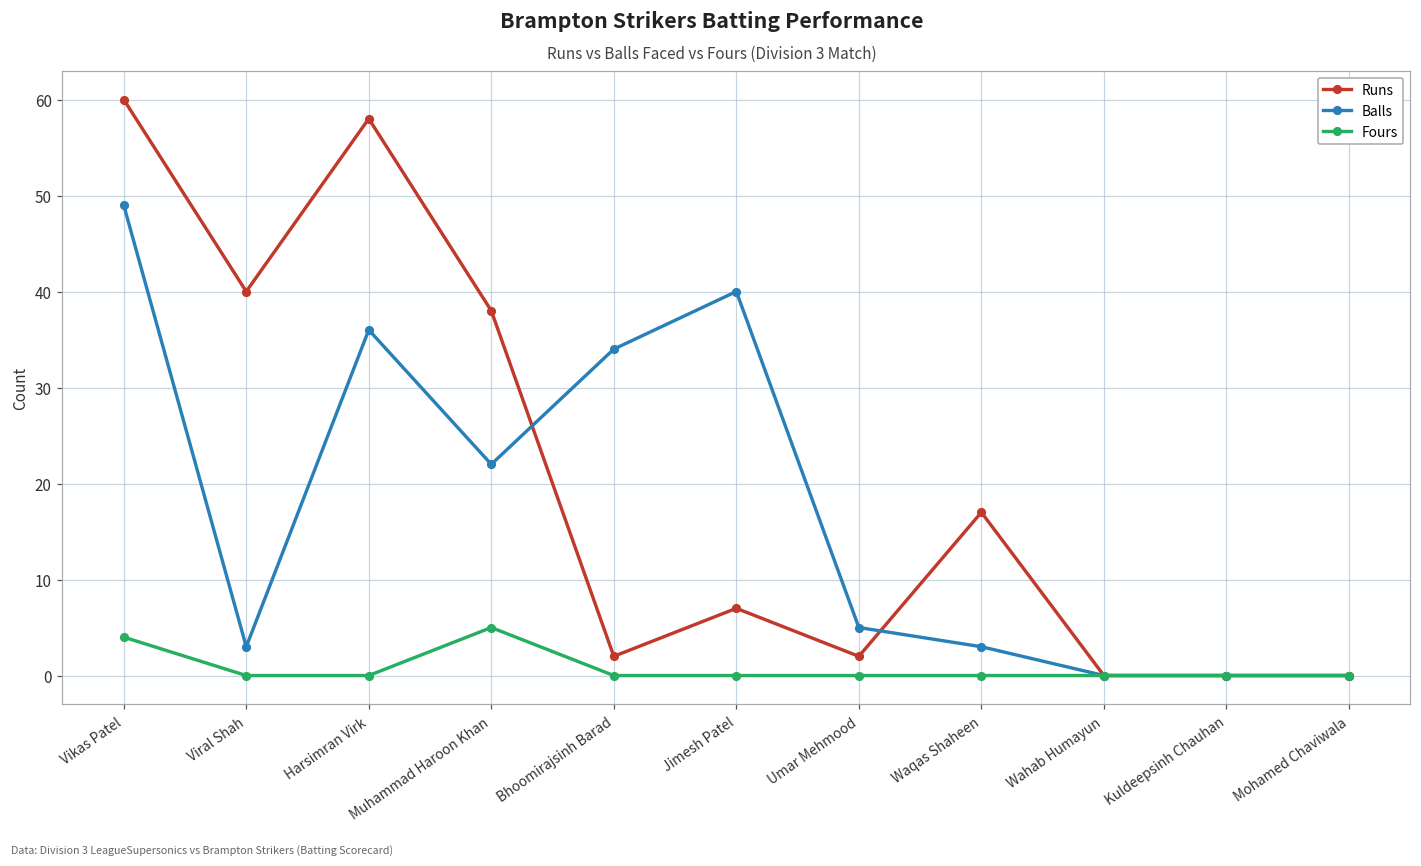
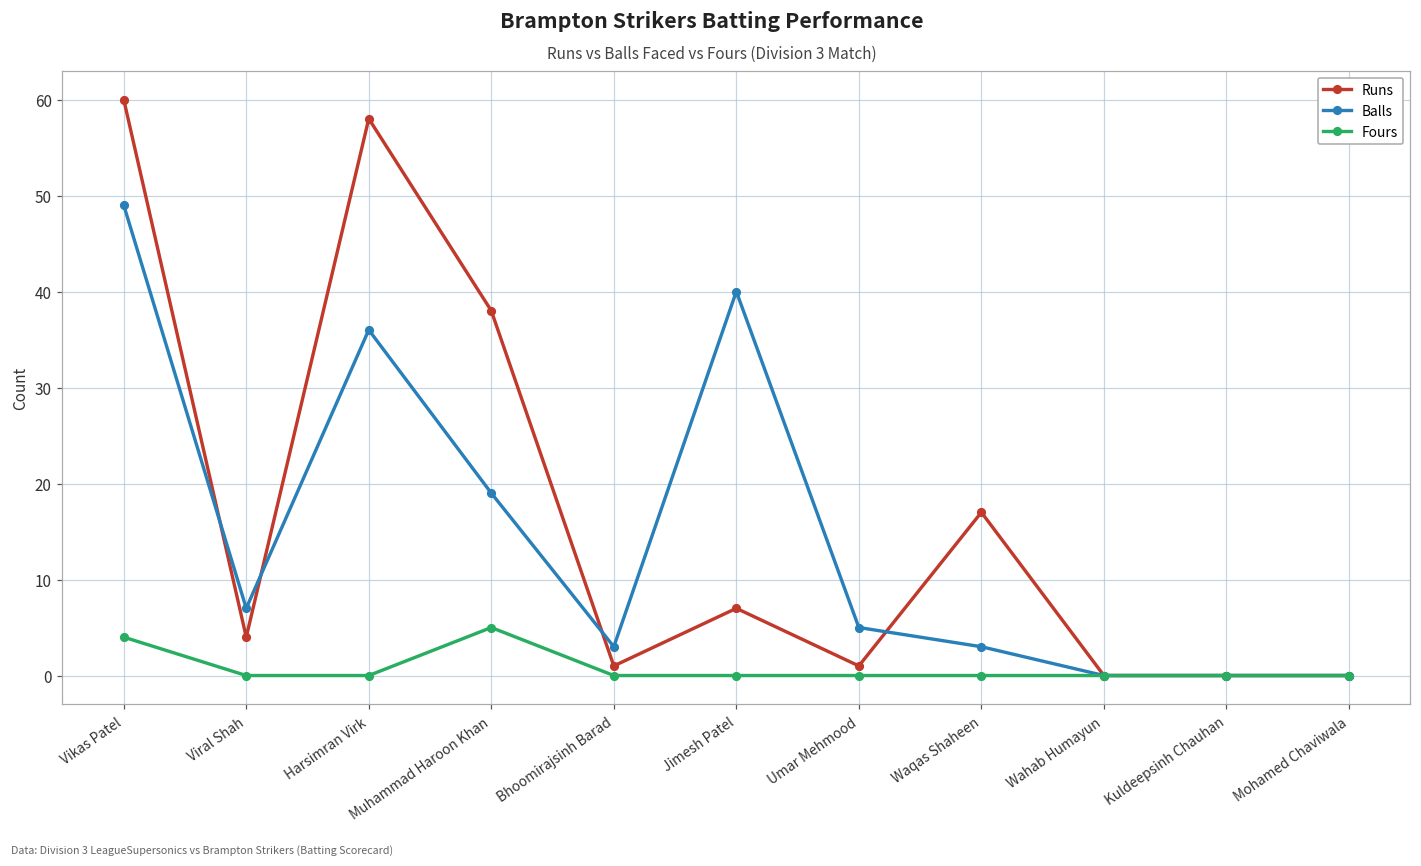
  {
    "Runs": {
      "Vikas Patel": 60,
-     "Viral Shah": 40,
+     "Viral Shah": 4,
      "Harsimran Virk": 58,
      "Muhammad Haroon Khan": 38,
-     "Bhoomirajsinh Barad": 2,
+     "Bhoomirajsinh Barad": 1,
      "Jimesh Patel": 7,
-     "Umar Mehmood": 2,
+     "Umar Mehmood": 1,
      "Waqas Shaheen": 17
    },
    "Balls": {
      "Vikas Patel": 49,
-     "Viral Shah": 3,
+     "Viral Shah": 7,
      "Harsimran Virk": 36,
-     "Muhammad Haroon Khan": 22,
-     "Bhoomirajsinh Barad": 34,
+     "Muhammad Haroon Khan": 19,
+     "Bhoomirajsinh Barad": 3,
      "Jimesh Patel": 40,
      "Umar Mehmood": 5,
      "Waqas Shaheen": 3
    },
    "Fours": {
      "Vikas Patel": 4,
      "Viral Shah": 0,
      "Harsimran Virk": 0,
      "Muhammad Haroon Khan": 5,
      "Bhoomirajsinh Barad": 0,
      "Jimesh Patel": 0,
      "Umar Mehmood": 0,
      "Waqas Shaheen": 0
    }
  }
